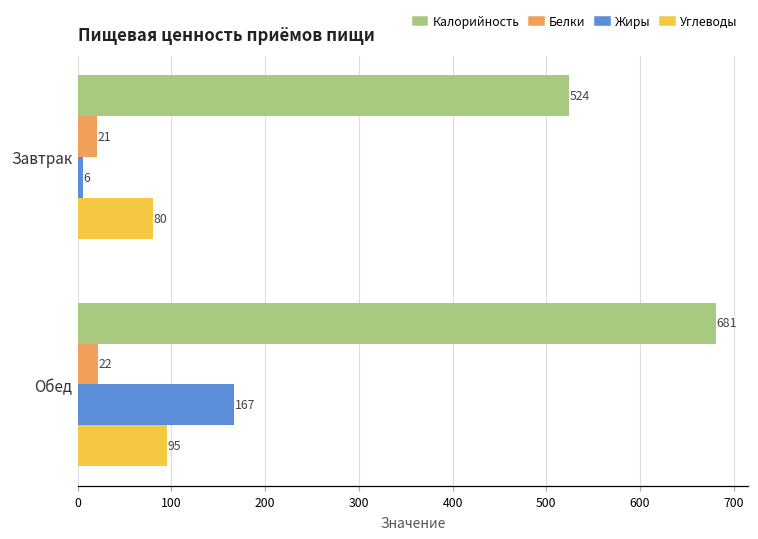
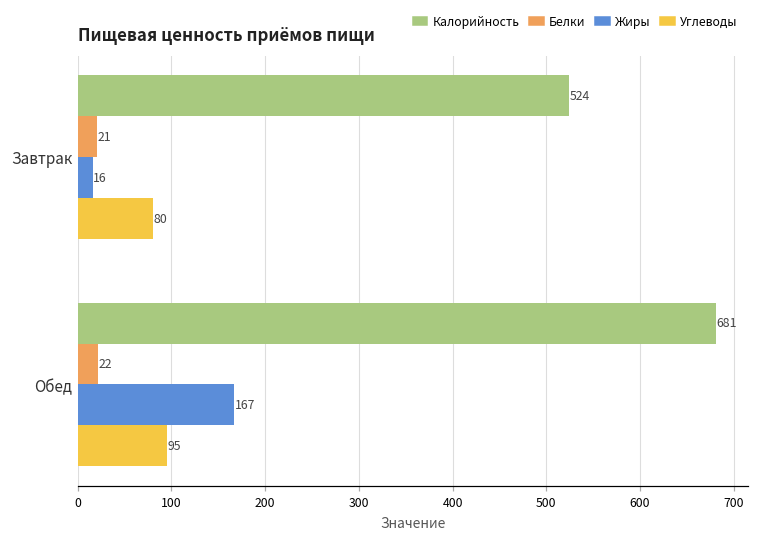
  {
    "Калорийность": {
      "Завтрак": 524,
      "Обед": 681
    },
    "Жиры": {
-     "Завтрак": 6,
+     "Завтрак": 16,
      "Обед": 167
    }
  }
